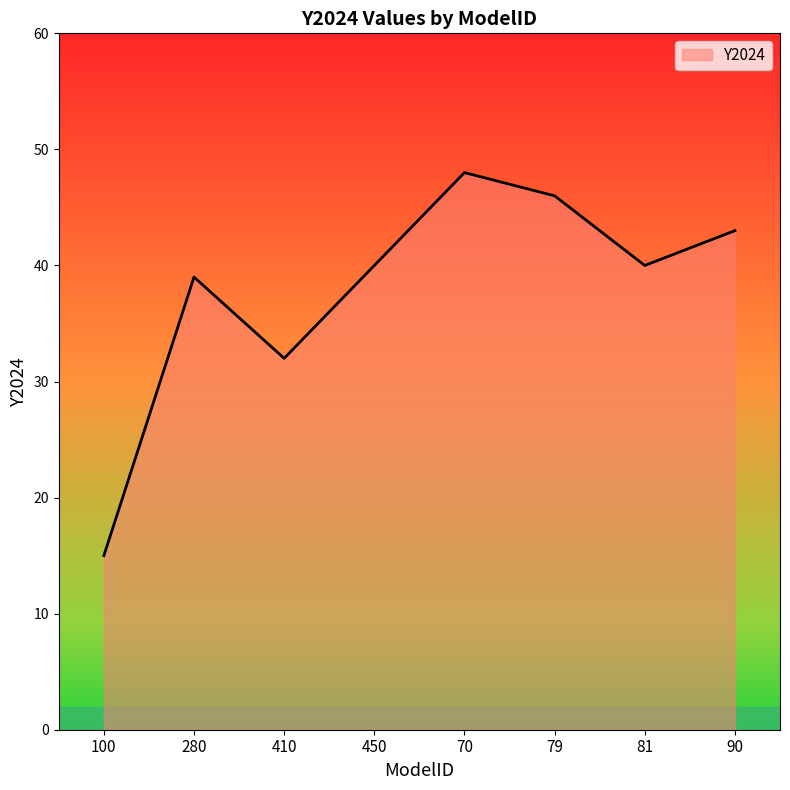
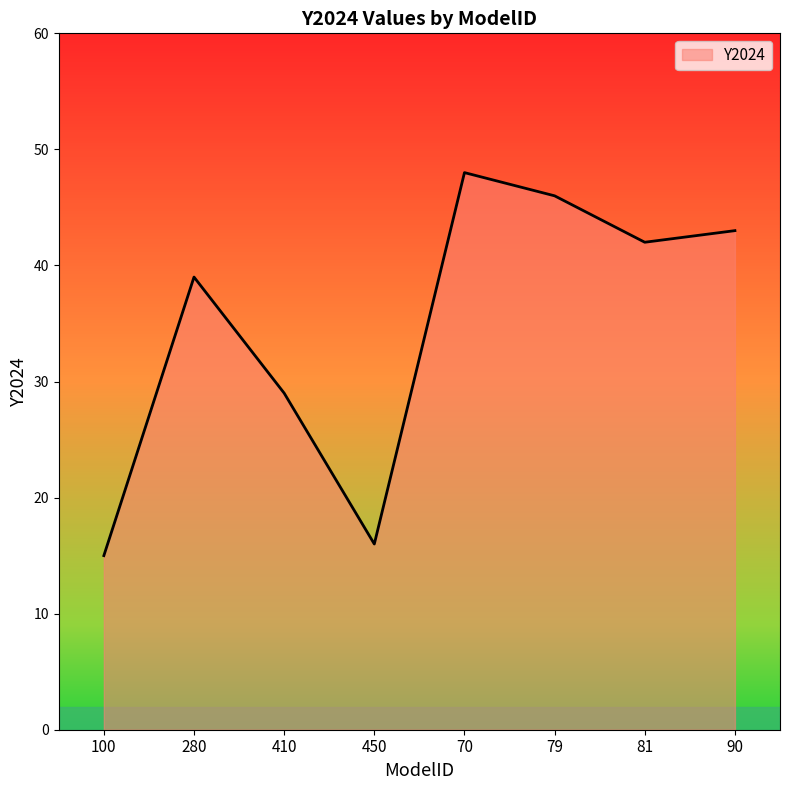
  {
    "100": 15,
    "280": 39,
-   "410": 32,
-   "450": 40,
+   "410": 29,
+   "450": 16,
    "70": 48,
    "79": 46,
-   "81": 40,
+   "81": 42,
    "90": 43
  }
